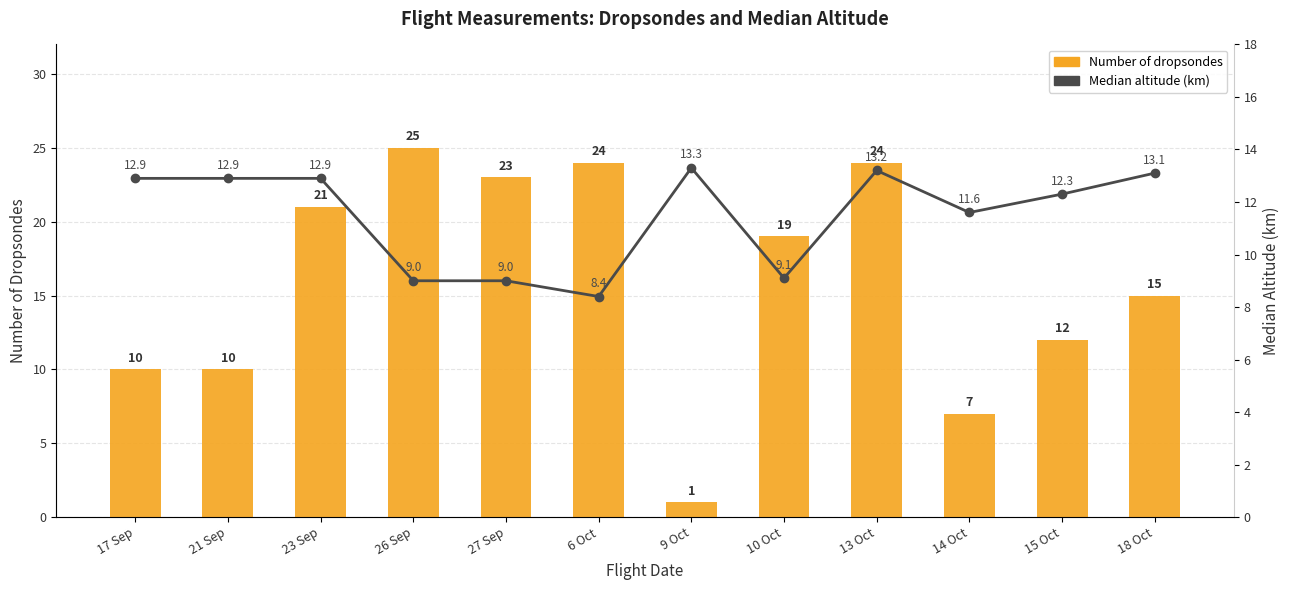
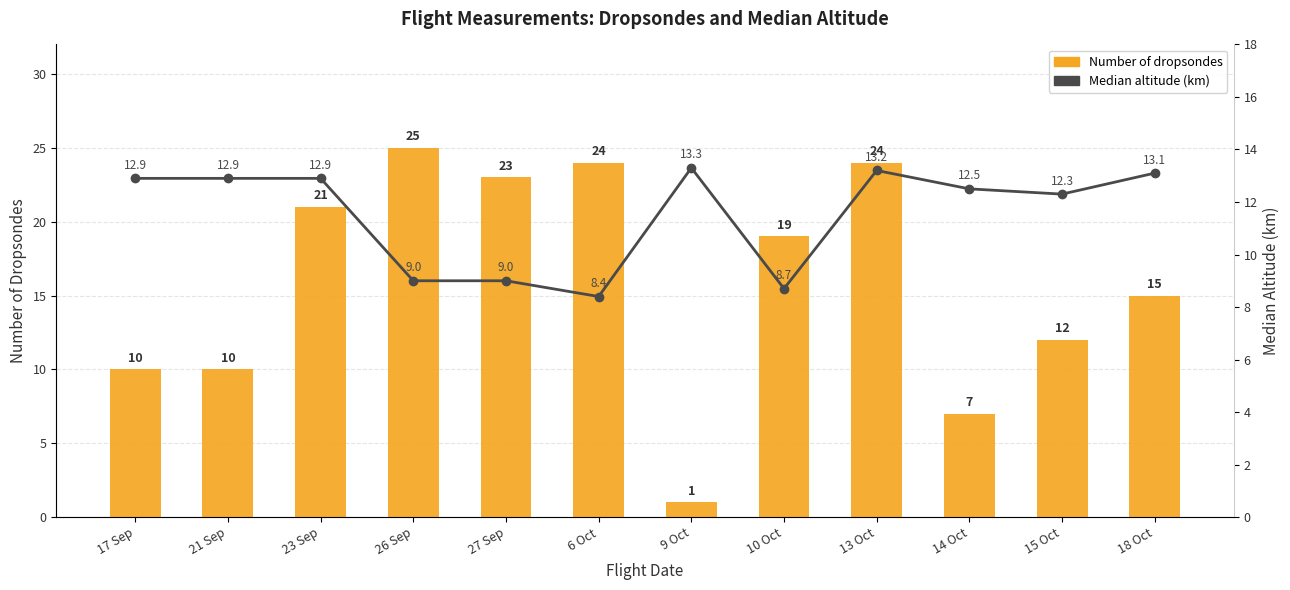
  {
    "Number of dropsondes": {
      "17 Sep": 10,
      "21 Sep": 10,
      "23 Sep": 21,
      "26 Sep": 25,
      "27 Sep": 23,
      "6 Oct": 24,
      "9 Oct": 1,
      "10 Oct": 19,
      "14 Oct": 7,
      "15 Oct": 12,
      "18 Oct": 15
    },
    "Median altitude (km)": {
      "17 Sep": 12.9,
      "21 Sep": 12.9,
      "23 Sep": 12.9,
      "26 Sep": 9.0,
      "27 Sep": 9.0,
      "6 Oct": 8.4,
      "9 Oct": 13.3,
-     "10 Oct": 9.1,
-     "14 Oct": 11.6,
+     "10 Oct": 8.7,
+     "14 Oct": 12.5,
      "15 Oct": 12.3,
      "18 Oct": 13.1
    }
  }
